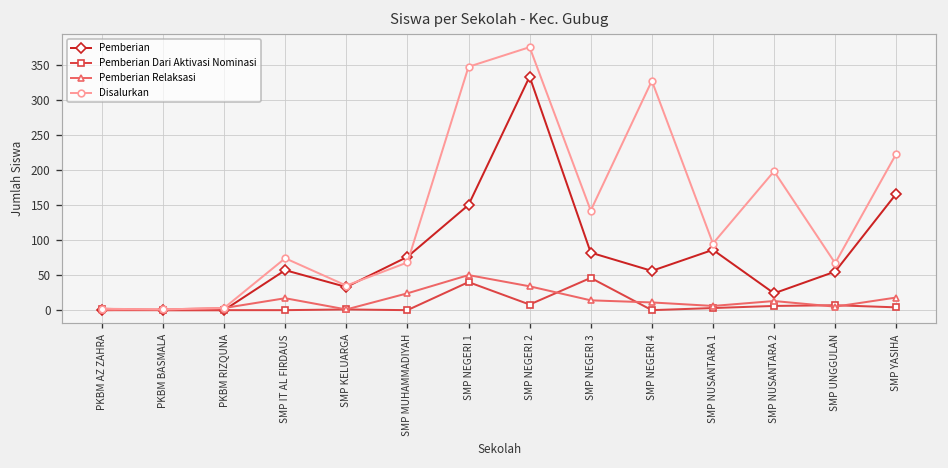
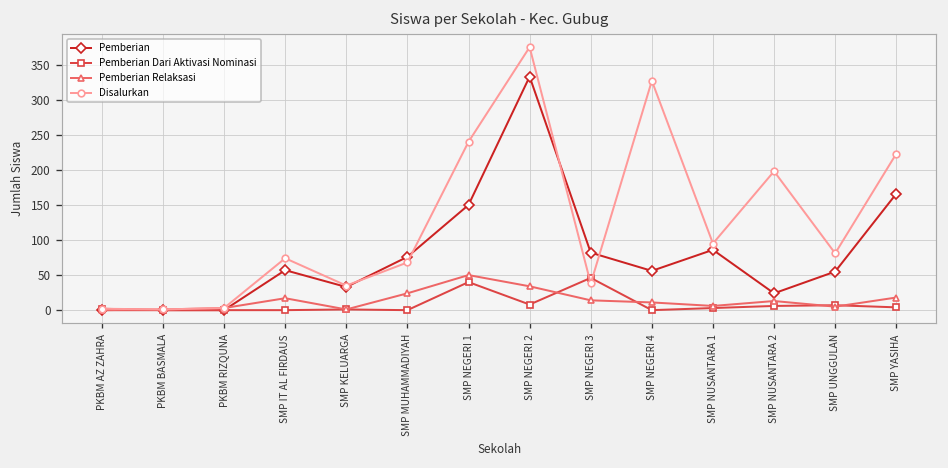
  {
    "Disalurkan": {
      "SMP IT AL FIRDAUS": 70,
      "SMP MUHAMMADIYAH": 70,
-     "SMP NEGERI 1": 350,
+     "SMP NEGERI 1": 240,
      "SMP NEGERI 2": 380,
-     "SMP NEGERI 3": 140,
+     "SMP NEGERI 3": 40,
      "SMP NEGERI 4": 330,
      "SMP NUSANTARA 1": 100,
      "SMP NUSANTARA 2": 200,
-     "SMP UNGGULAN": 70,
+     "SMP UNGGULAN": 80,
      "SMP YASIHA": 220
    }
  }
